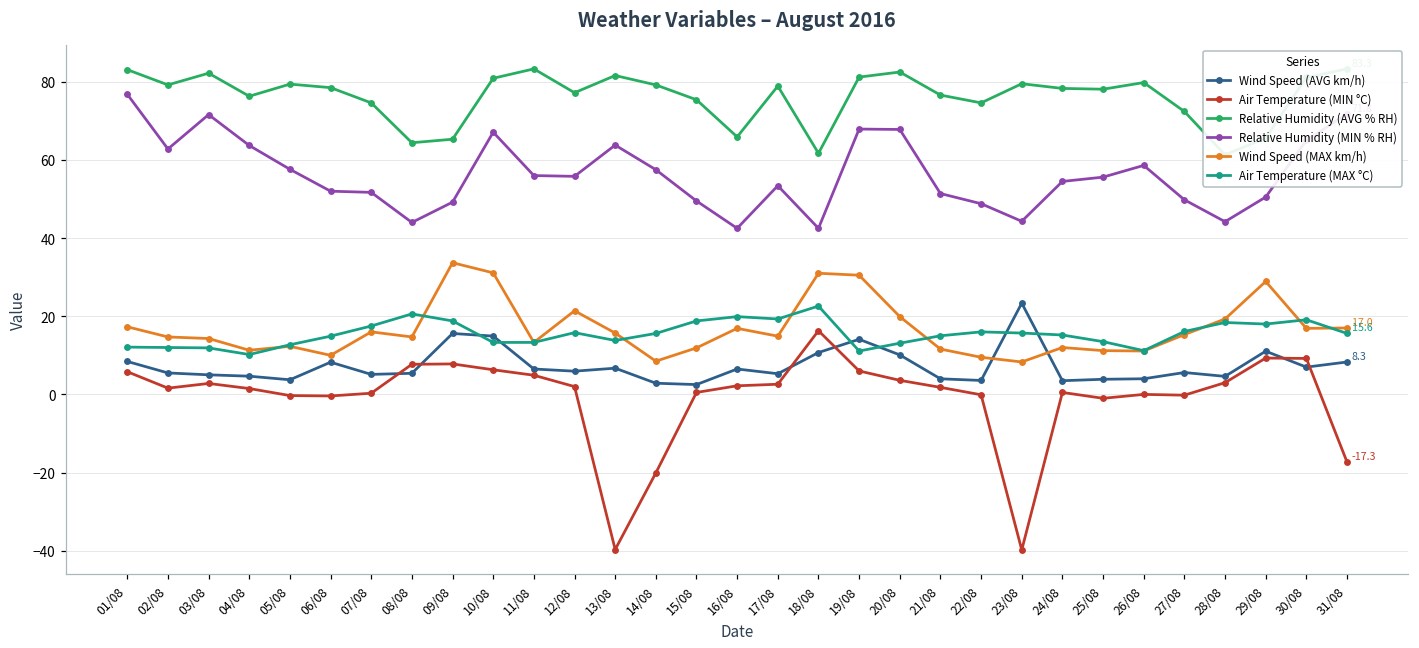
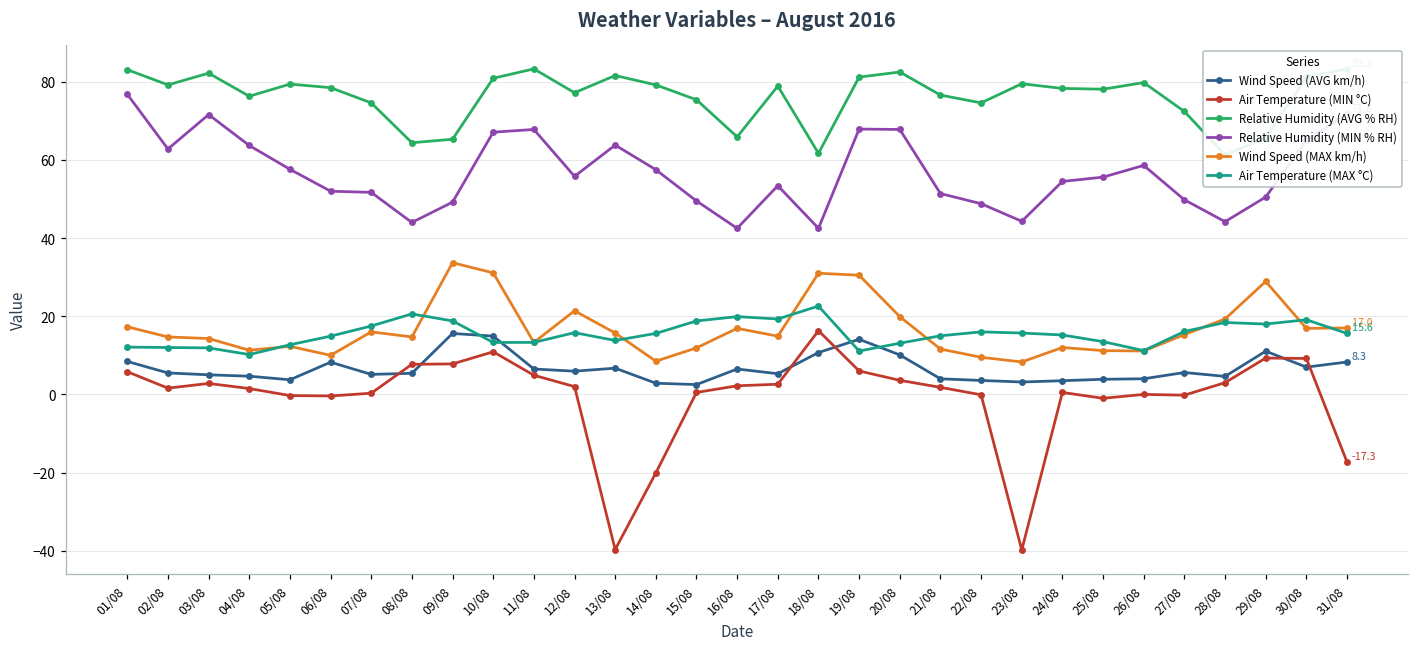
  {
    "Wind Speed (AVG km/h)": {
      "01/08": 8,
      "02/08": 5,
      "03/08": 5,
      "04/08": 5,
      "05/08": 4,
      "06/08": 8,
      "07/08": 5,
      "08/08": 5,
      "09/08": 16,
      "10/08": 15,
      "11/08": 7,
      "12/08": 6,
      "13/08": 7,
      "14/08": 3,
      "15/08": 3,
      "16/08": 7,
      "17/08": 5,
      "18/08": 11,
      "19/08": 14,
      "20/08": 10,
      "21/08": 4,
      "22/08": 4,
-     "23/08": 23,
+     "23/08": 3,
      "24/08": 4,
      "25/08": 4,
      "26/08": 4,
      "27/08": 6,
      "28/08": 5,
      "29/08": 11,
      "30/08": 7
    },
    "Air Temperature (MIN °C)": {
      "01/08": 6,
      "02/08": 2,
      "03/08": 3,
      "04/08": 2,
      "05/08": 0,
      "06/08": 0,
      "07/08": 0,
      "08/08": 8,
      "09/08": 8,
-     "10/08": 6,
+     "10/08": 11,
      "11/08": 5,
      "12/08": 2,
      "13/08": -40,
      "14/08": -20,
      "15/08": 1,
      "16/08": 2,
      "17/08": 3,
      "18/08": 16,
      "19/08": 6,
      "20/08": 4,
      "21/08": 2,
      "22/08": 0,
      "23/08": -40,
      "24/08": 1,
      "25/08": -1,
      "26/08": 0,
      "27/08": 0,
      "28/08": 3,
      "29/08": 9,
      "30/08": 9
    },
    "Relative Humidity (MIN % RH)": {
      "01/08": 77,
      "02/08": 63,
      "03/08": 72,
      "04/08": 64,
      "05/08": 58,
      "06/08": 52,
      "07/08": 52,
      "08/08": 44,
      "09/08": 49,
      "10/08": 67,
-     "11/08": 56,
+     "11/08": 68,
      "12/08": 56,
      "13/08": 64,
      "14/08": 58,
      "15/08": 50,
      "16/08": 43,
      "17/08": 53,
      "18/08": 43,
      "19/08": 68,
      "20/08": 68,
      "21/08": 51,
      "22/08": 49,
      "23/08": 44,
      "24/08": 55,
      "25/08": 56,
      "26/08": 59,
      "27/08": 50,
      "28/08": 44,
      "29/08": 51
    },
    "Wind Speed (MAX km/h)": {
      "01/08": 17,
      "02/08": 15,
      "03/08": 14,
      "04/08": 11,
      "06/08": 10,
      "07/08": 16,
      "08/08": 15,
      "09/08": 34,
      "10/08": 31,
      "12/08": 21,
      "13/08": 16,
      "14/08": 9,
      "15/08": 12,
      "16/08": 17,
      "17/08": 15,
      "18/08": 31,
      "19/08": 31,
      "20/08": 20,
      "21/08": 12,
      "22/08": 10,
      "23/08": 8,
      "24/08": 12,
      "25/08": 11,
      "27/08": 15,
      "28/08": 19,
      "29/08": 29,
      "30/08": 17
    }
  }
